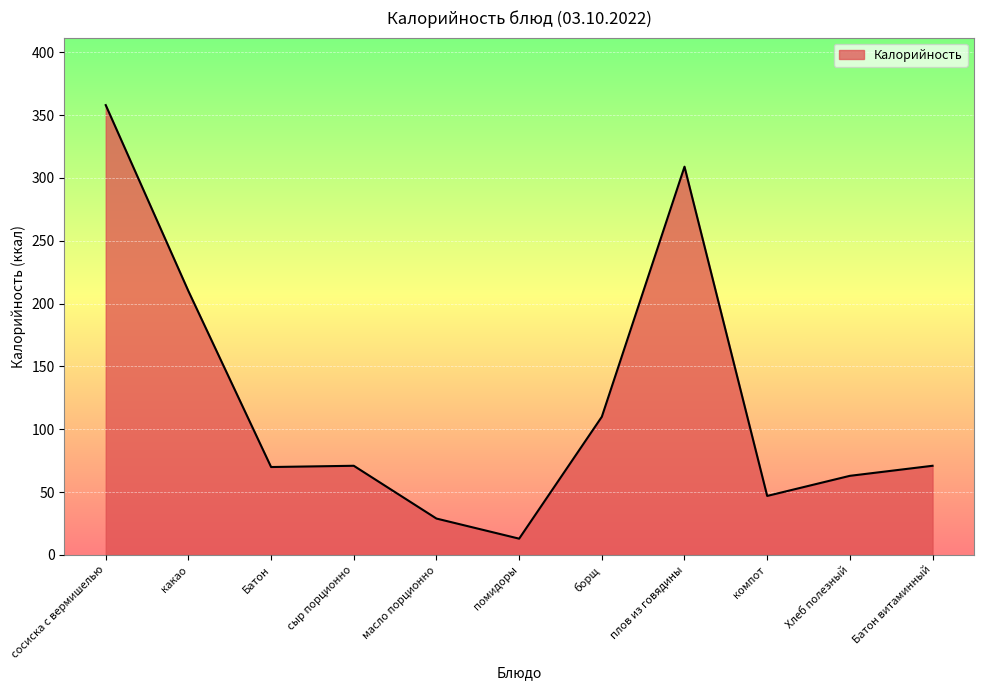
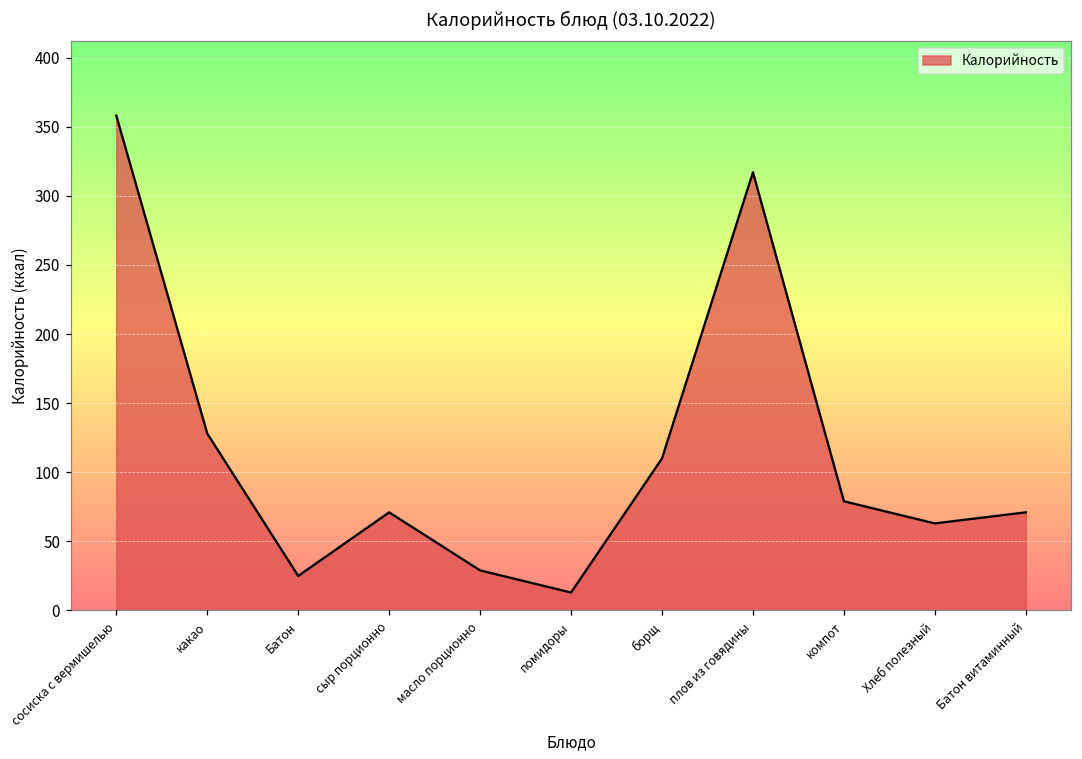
  {
    "сосиска с вермишелью": 358,
-   "какао": 210,
-   "Батон": 70,
+   "какао": 128,
+   "Батон": 25,
    "сыр порционно": 71,
    "масло порционно": 29,
    "помидоры": 13,
    "борщ": 110,
-   "плов из говядины": 309,
-   "компот": 47,
+   "плов из говядины": 317,
+   "компот": 79,
    "Хлеб полезный": 63,
    "Батон витаминный": 71
  }
